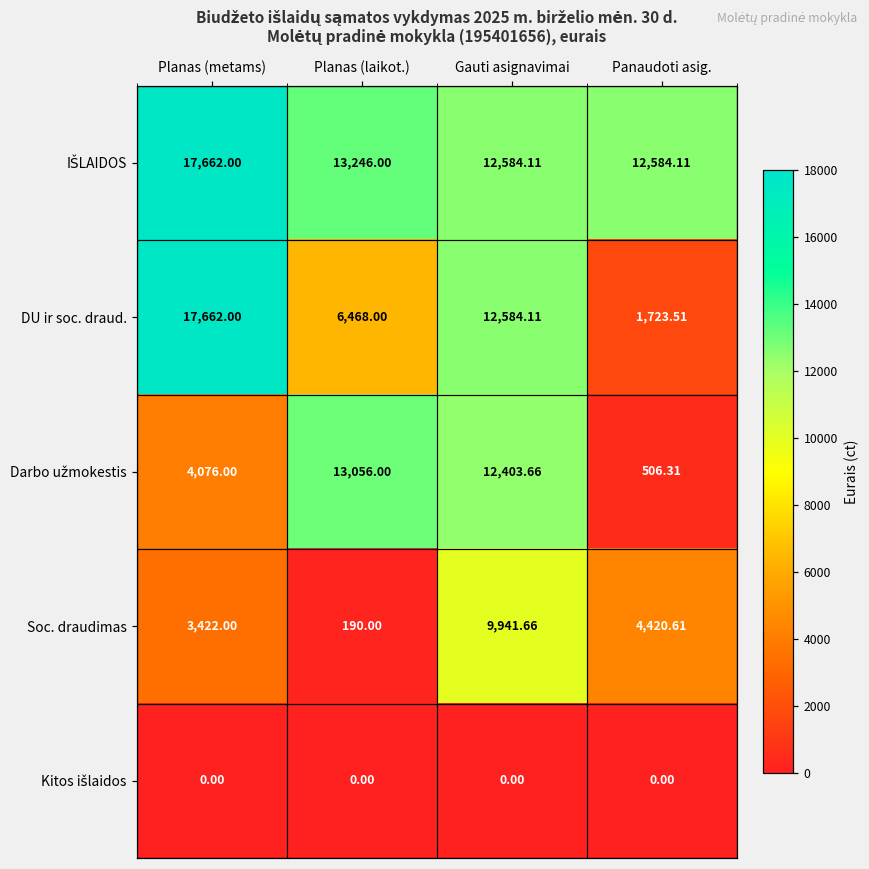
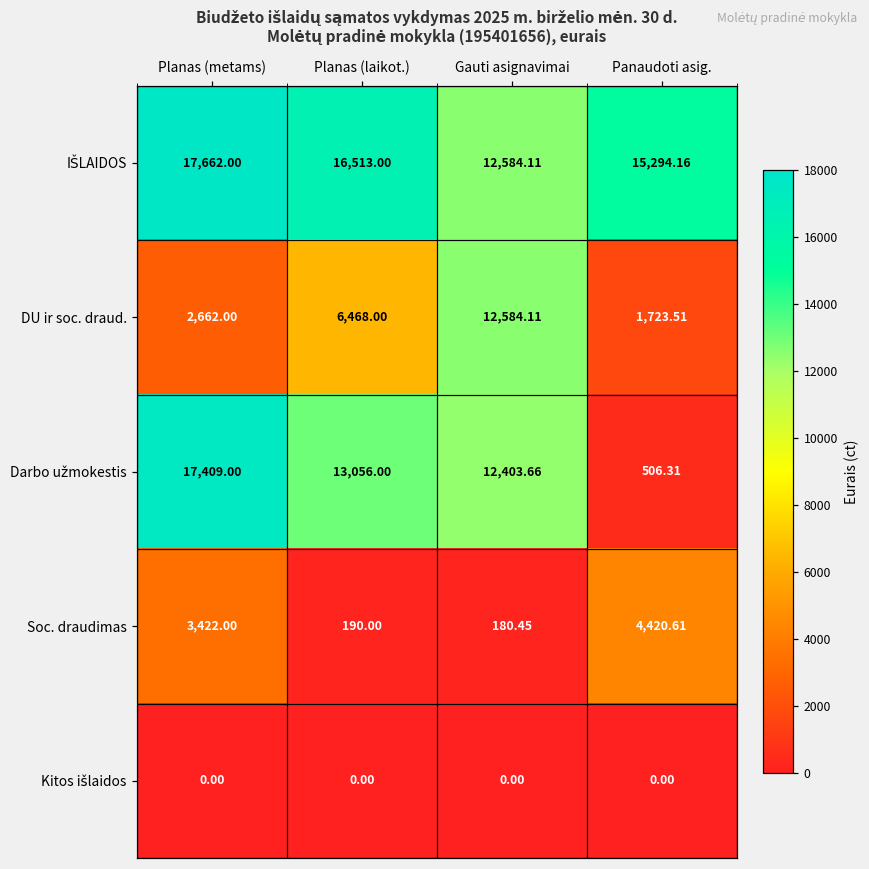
  {
    "IŠLAIDOS": {
      "Planas (metams)": "17,662.00",
-     "Planas (laikot.)": "13,246.00",
+     "Planas (laikot.)": "16,513.00",
      "Gauti asignavimai": "12,584.11",
-     "Panaudoti asig.": "12,584.11"
+     "Panaudoti asig.": "15,294.16"
    },
    "DU ir soc. draud.": {
-     "Planas (metams)": "17,662.00",
+     "Planas (metams)": "2,662.00",
      "Planas (laikot.)": "6,468.00",
      "Gauti asignavimai": "12,584.11",
      "Panaudoti asig.": "1,723.51"
    },
    "Darbo užmokestis": {
-     "Planas (metams)": "4,076.00",
+     "Planas (metams)": "17,409.00",
      "Planas (laikot.)": "13,056.00",
      "Gauti asignavimai": "12,403.66",
      "Panaudoti asig.": "506.31"
    },
    "Soc. draudimas": {
      "Planas (metams)": "3,422.00",
      "Planas (laikot.)": "190.00",
-     "Gauti asignavimai": "9,941.66",
+     "Gauti asignavimai": "180.45",
      "Panaudoti asig.": "4,420.61"
    },
    "Kitos išlaidos": {
      "Planas (metams)": "0.00",
      "Planas (laikot.)": "0.00",
      "Gauti asignavimai": "0.00",
      "Panaudoti asig.": "0.00"
    }
  }
